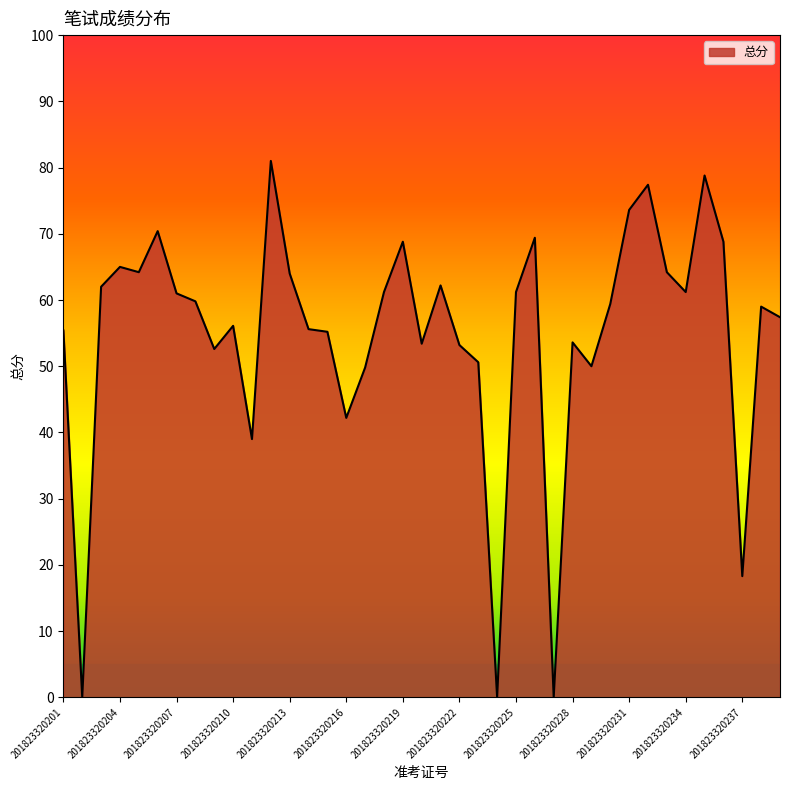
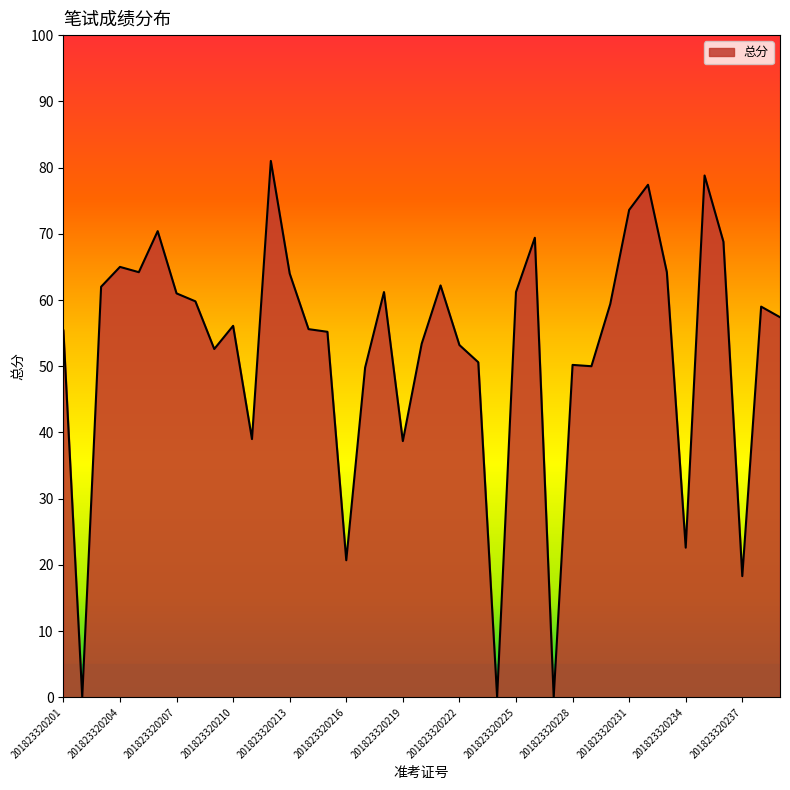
  {
    "201823320201": 55,
    "201823320204": 65,
    "201823320207": 61,
    "201823320210": 56,
    "201823320213": 64,
-   "201823320216": 42,
-   "201823320219": 69,
+   "201823320216": 21,
+   "201823320219": 39,
    "201823320222": 53,
    "201823320225": 61,
-   "201823320228": 54,
+   "201823320228": 50,
    "201823320231": 74,
-   "201823320234": 61,
+   "201823320234": 23,
    "201823320237": 18
  }
